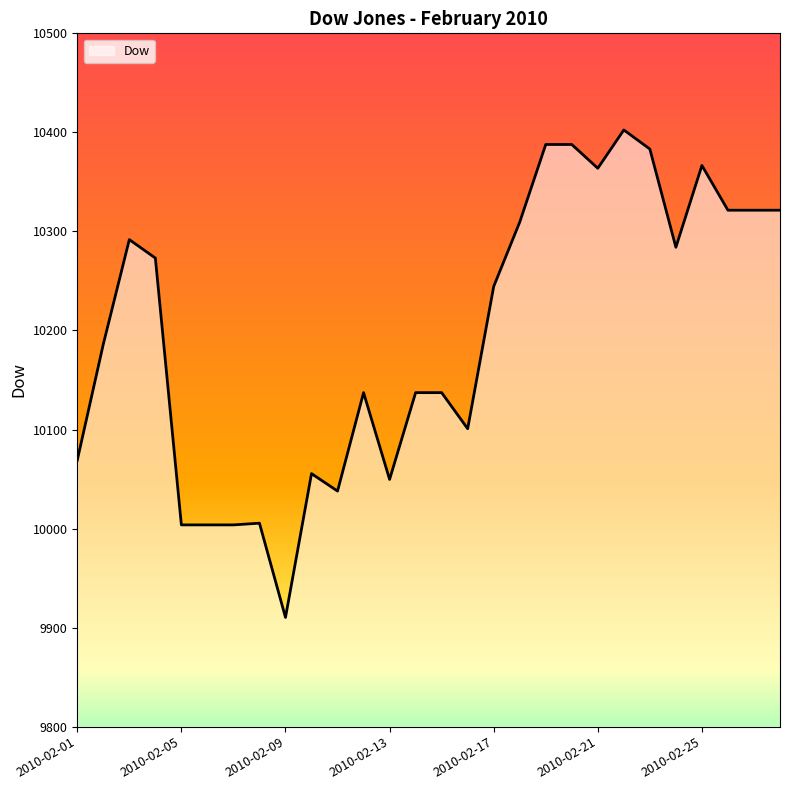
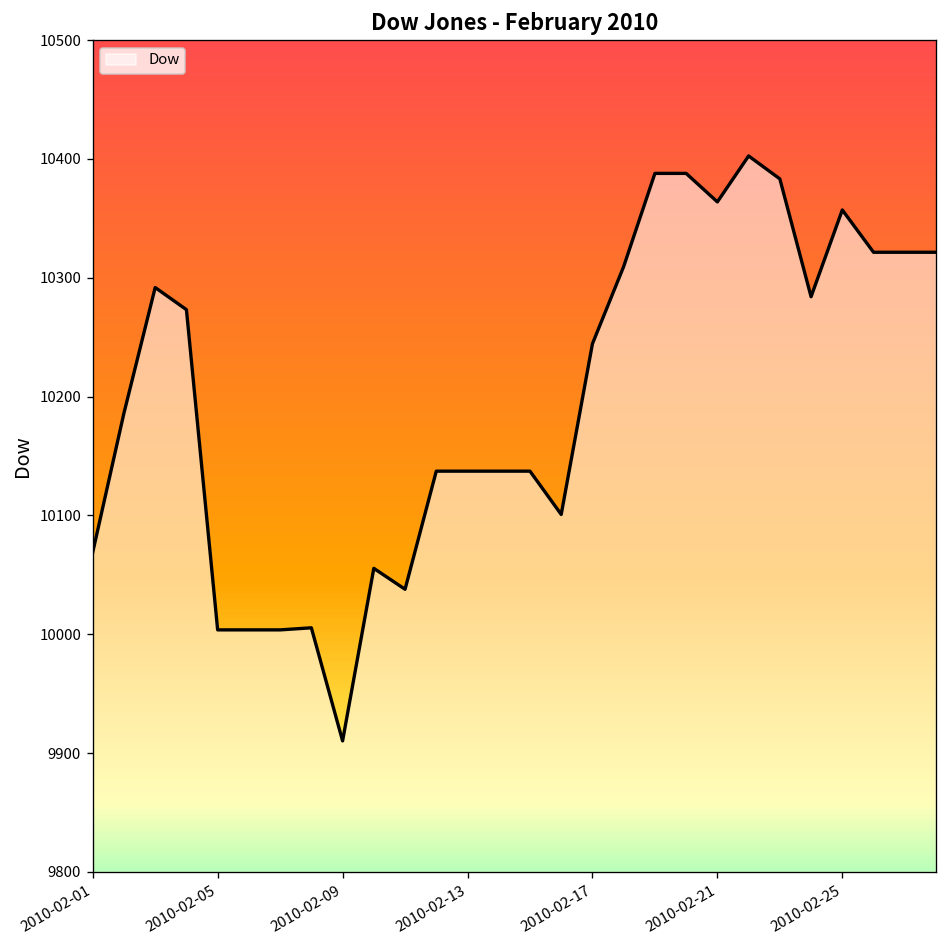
  {
    "2010-02-01": 10070,
    "2010-02-05": 10000,
    "2010-02-09": 9910,
-   "2010-02-13": 10050,
+   "2010-02-13": 10140,
    "2010-02-17": 10240,
    "2010-02-21": 10360,
-   "2010-02-25": 10370
+   "2010-02-25": 10360
  }
